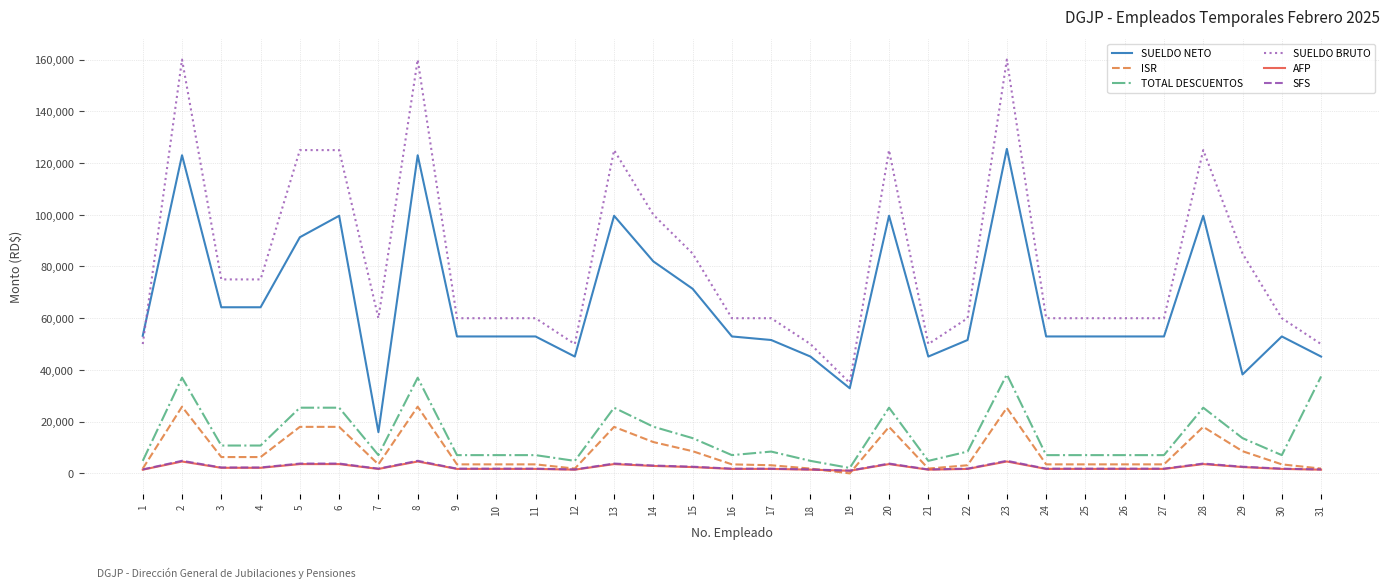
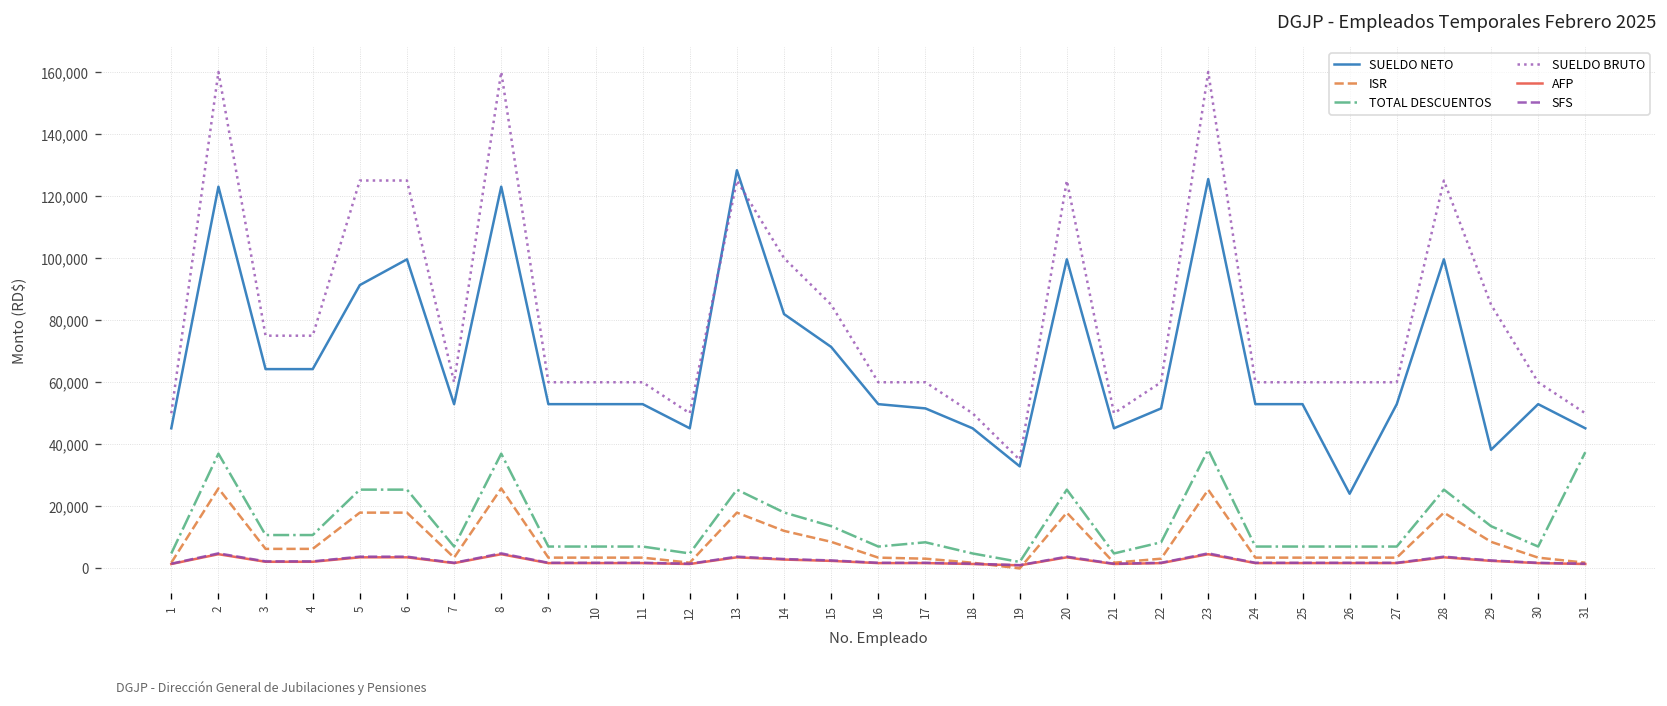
  {
    "SUELDO NETO": {
-     "1": "53,000",
+     "1": "45,000",
      "2": "123,000",
      "3": "64,000",
      "4": "64,000",
      "5": "91,000",
      "6": "100,000",
-     "7": "16,000",
+     "7": "53,000",
      "8": "123,000",
      "9": "53,000",
      "10": "53,000",
      "11": "53,000",
      "12": "45,000",
-     "13": "100,000",
+     "13": "128,000",
      "14": "82,000",
      "15": "71,000",
      "16": "53,000",
      "17": "52,000",
      "18": "45,000",
      "19": "33,000",
      "20": "100,000",
      "21": "45,000",
      "22": "52,000",
      "23": "125,000",
      "24": "53,000",
      "25": "53,000",
-     "26": "53,000",
+     "26": "24,000",
      "27": "53,000",
      "28": "100,000",
      "29": "38,000",
      "30": "53,000",
      "31": "45,000"
    },
    "TOTAL DESCUENTOS": {
      "1": "5,000",
      "2": "37,000",
      "3": "11,000",
      "4": "11,000",
      "5": "25,000",
      "6": "25,000",
      "7": "7,000",
      "8": "37,000",
      "9": "7,000",
      "10": "7,000",
      "11": "7,000",
      "12": "5,000",
      "13": "25,000",
      "14": "18,000",
      "15": "14,000",
      "16": "7,000",
      "17": "8,000",
      "18": "5,000",
      "19": "2,000",
      "20": "25,000",
      "21": "5,000",
      "22": "8,000",
      "23": "38,000",
      "24": "7,000",
      "25": "7,000",
      "26": "7,000",
      "27": "7,000",
      "28": "25,000",
      "29": "14,000",
      "30": "7,000",
      "31": "37,000"
    }
  }
